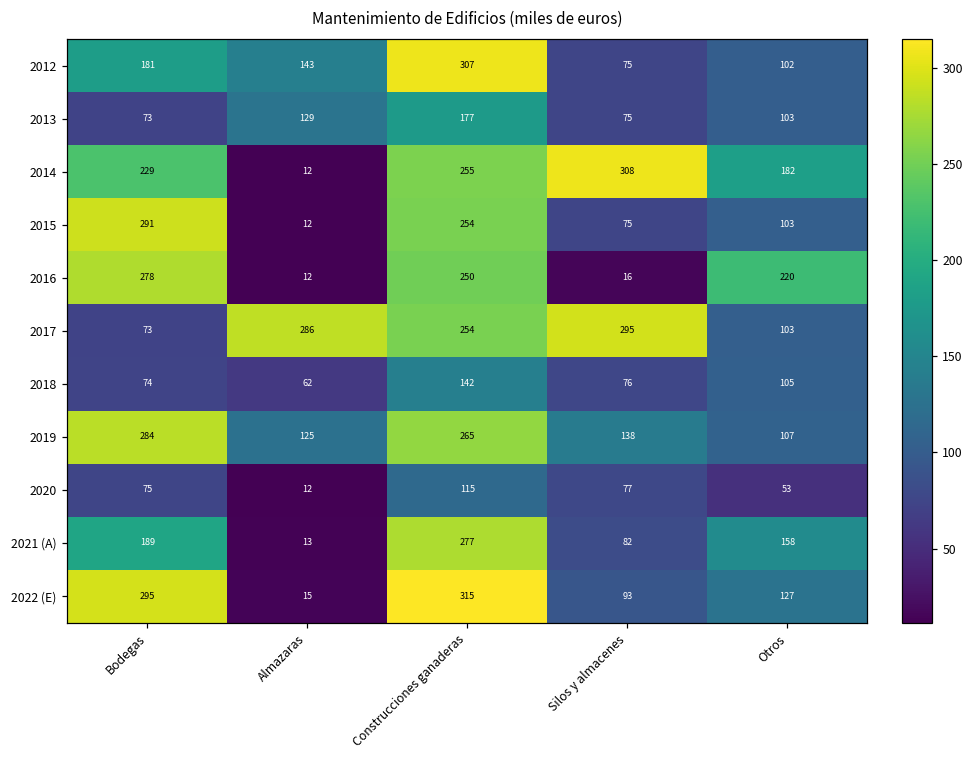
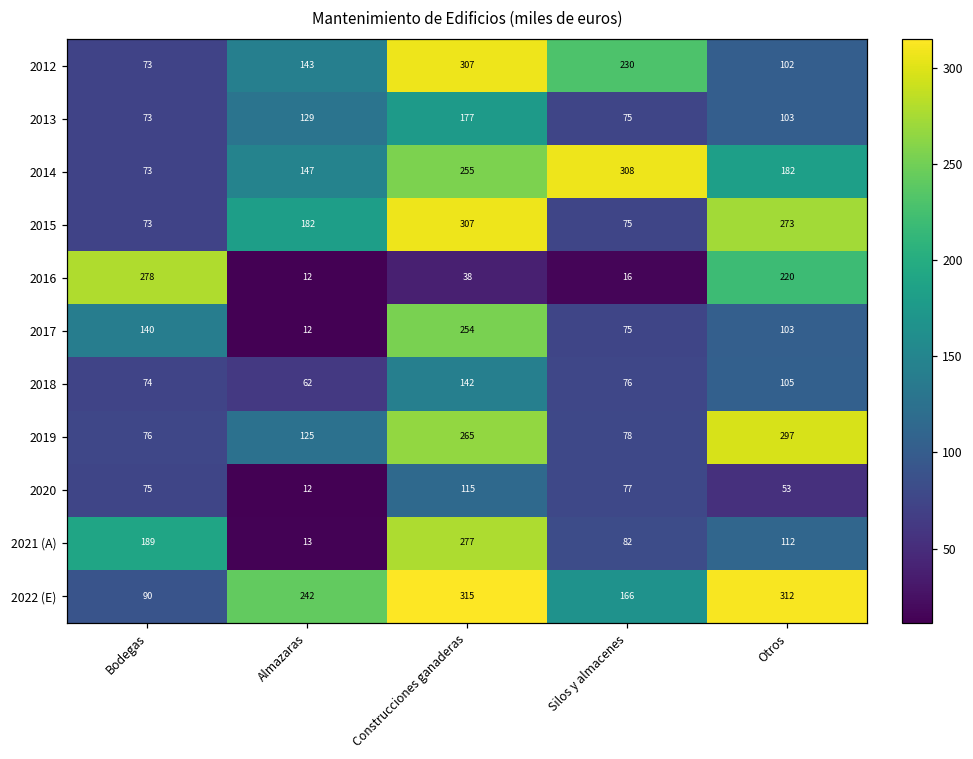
  {
    "2012": {
-     "Bodegas": 181,
+     "Bodegas": 73,
      "Almazaras": 143,
      "Construcciones ganaderas": 307,
-     "Silos y almacenes": 75,
+     "Silos y almacenes": 230,
      "Otros": 102
    },
    "2013": {
      "Bodegas": 73,
      "Almazaras": 129,
      "Construcciones ganaderas": 177,
      "Silos y almacenes": 75,
      "Otros": 103
    },
    "2014": {
-     "Bodegas": 229,
-     "Almazaras": 12,
+     "Bodegas": 73,
+     "Almazaras": 147,
      "Construcciones ganaderas": 255,
      "Silos y almacenes": 308,
      "Otros": 182
    },
    "2015": {
-     "Bodegas": 291,
-     "Almazaras": 12,
-     "Construcciones ganaderas": 254,
+     "Bodegas": 73,
+     "Almazaras": 182,
+     "Construcciones ganaderas": 307,
      "Silos y almacenes": 75,
-     "Otros": 103
+     "Otros": 273
    },
    "2016": {
      "Bodegas": 278,
      "Almazaras": 12,
-     "Construcciones ganaderas": 250,
+     "Construcciones ganaderas": 38,
      "Silos y almacenes": 16,
      "Otros": 220
    },
    "2017": {
-     "Bodegas": 73,
-     "Almazaras": 286,
+     "Bodegas": 140,
+     "Almazaras": 12,
      "Construcciones ganaderas": 254,
-     "Silos y almacenes": 295,
+     "Silos y almacenes": 75,
      "Otros": 103
    },
    "2018": {
      "Bodegas": 74,
      "Almazaras": 62,
      "Construcciones ganaderas": 142,
      "Silos y almacenes": 76,
      "Otros": 105
    },
    "2019": {
-     "Bodegas": 284,
+     "Bodegas": 76,
      "Almazaras": 125,
      "Construcciones ganaderas": 265,
-     "Silos y almacenes": 138,
-     "Otros": 107
+     "Silos y almacenes": 78,
+     "Otros": 297
    },
    "2020": {
      "Bodegas": 75,
      "Almazaras": 12,
      "Construcciones ganaderas": 115,
      "Silos y almacenes": 77,
      "Otros": 53
    },
    "2021 (A)": {
      "Bodegas": 189,
      "Almazaras": 13,
      "Construcciones ganaderas": 277,
      "Silos y almacenes": 82,
-     "Otros": 158
+     "Otros": 112
    },
    "2022 (E)": {
-     "Bodegas": 295,
-     "Almazaras": 15,
+     "Bodegas": 90,
+     "Almazaras": 242,
      "Construcciones ganaderas": 315,
-     "Silos y almacenes": 93,
-     "Otros": 127
+     "Silos y almacenes": 166,
+     "Otros": 312
    }
  }
